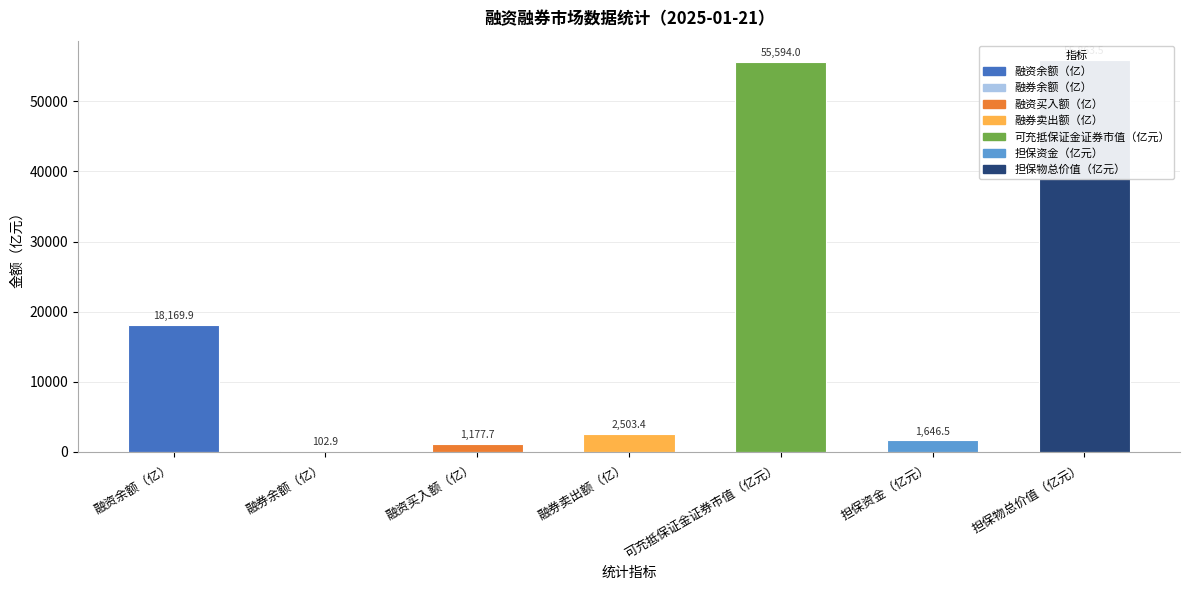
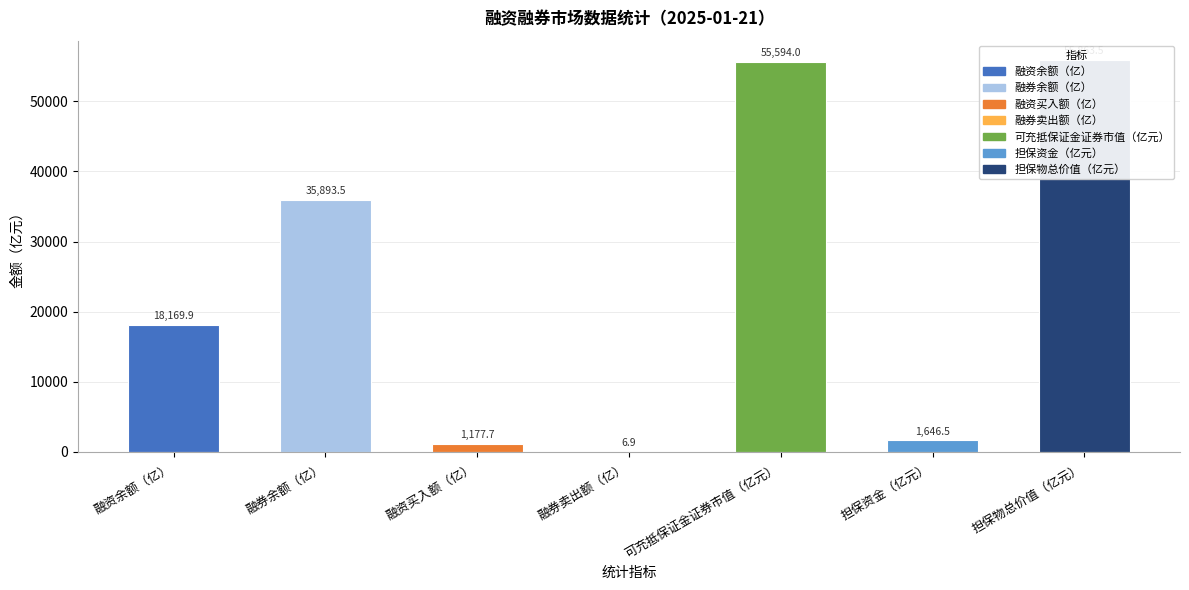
  {
    "融资余额（亿）": "18,169.9",
-   "融券余额（亿）": "102.9",
+   "融券余额（亿）": "35,893.5",
    "融资买入额（亿）": "1,177.7",
-   "融券卖出额（亿）": "2,503.4",
+   "融券卖出额（亿）": "6.9",
    "可充抵保证金证券市值（亿元）": "55,594.0",
    "担保资金（亿元）": "1,646.5"
  }
